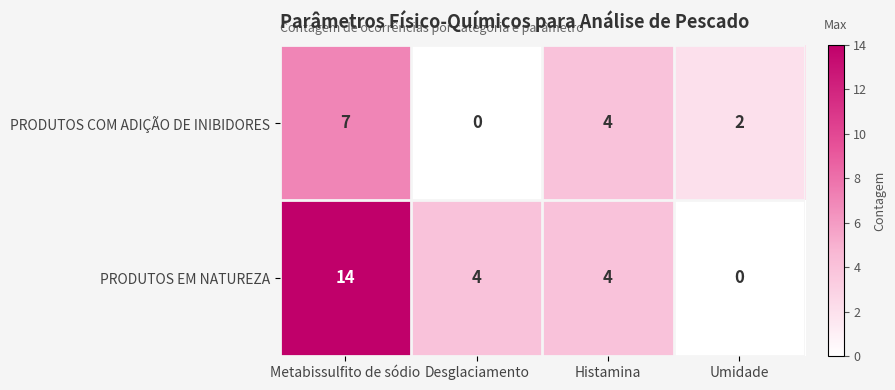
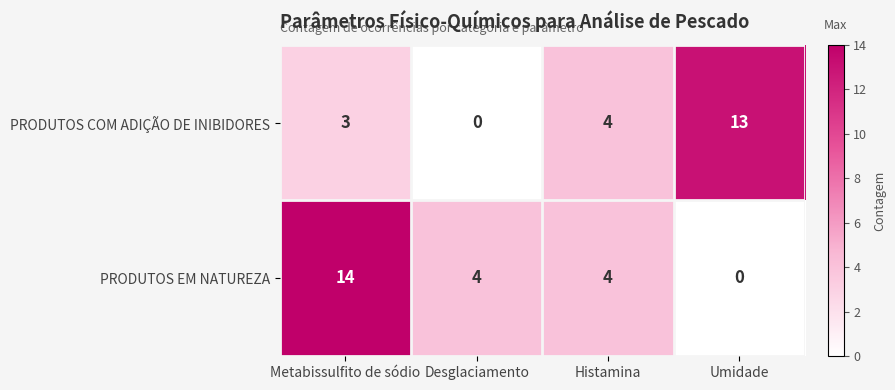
  {
    "PRODUTOS COM ADIÇÃO DE INIBIDORES": {
-     "Metabissulfito de sódio": 7,
+     "Metabissulfito de sódio": 3,
      "Desglaciamento": 0,
      "Histamina": 4,
-     "Umidade": 2
+     "Umidade": 13
    },
    "PRODUTOS EM NATUREZA": {
      "Metabissulfito de sódio": 14,
      "Desglaciamento": 4,
      "Histamina": 4,
      "Umidade": 0
    }
  }
